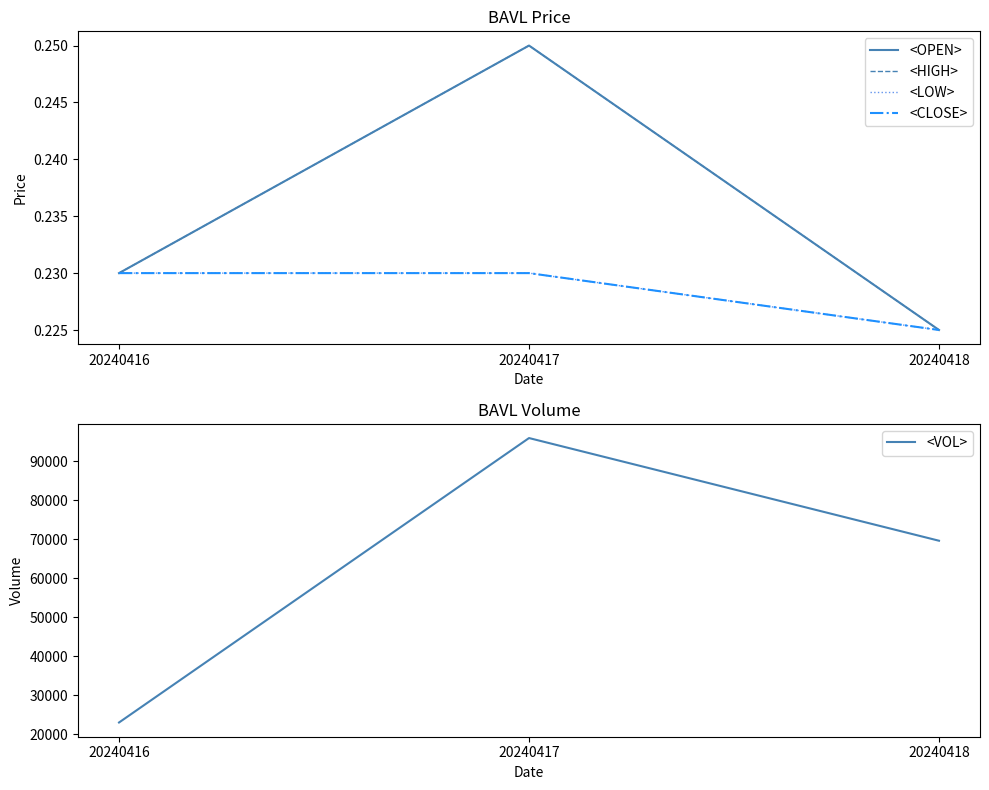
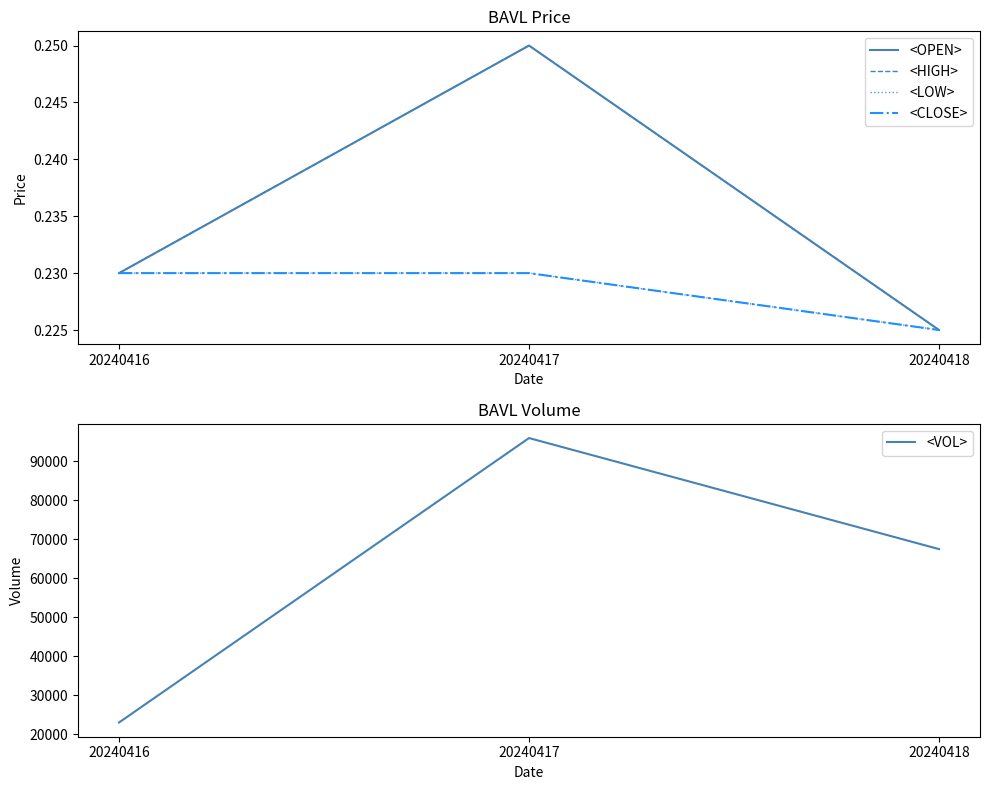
  {
    "BAVL Price": {
      "<HIGH>": {
        "20240417": 0.2500
      },
      "<CLOSE>": {
        "20240417": 0.2300
      }
    },
    "BAVL Volume": {
      "20240416": 23000,
      "20240417": 96000,
-     "20240418": 70000
+     "20240418": 68000
    }
  }
